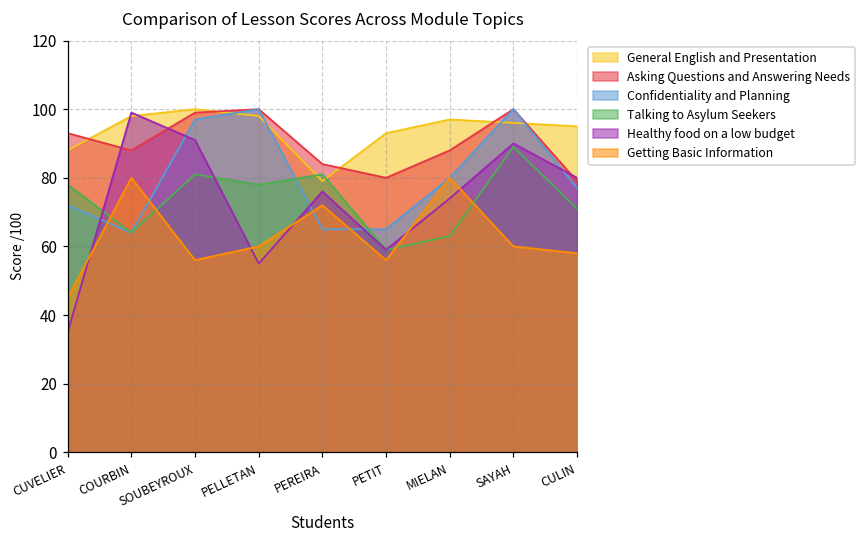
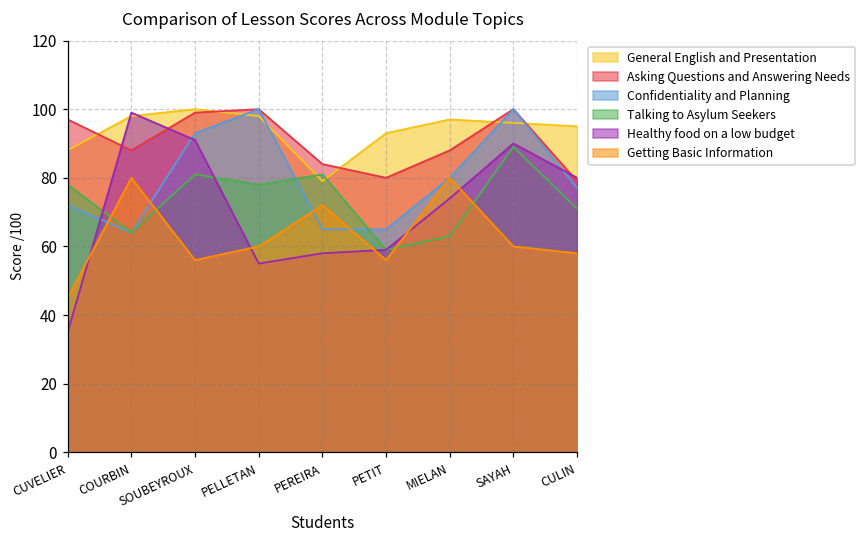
  {
    "Asking Questions and Answering Needs": {
-     "CUVELIER": 93,
+     "CUVELIER": 97,
      "COURBIN": 88,
      "SOUBEYROUX": 99,
      "PEREIRA": 84,
      "PETIT": 80,
      "MIELAN": 88,
      "CULIN": 79
    },
    "Confidentiality and Planning": {
      "CUVELIER": 72,
-     "SOUBEYROUX": 97,
+     "SOUBEYROUX": 93,
      "PEREIRA": 65,
      "PETIT": 65,
      "CULIN": 77
    },
    "Talking to Asylum Seekers": {
      "CUVELIER": 78,
      "SOUBEYROUX": 81,
      "PELLETAN": 78,
      "PEREIRA": 81,
      "MIELAN": 63,
      "SAYAH": 89,
      "CULIN": 71
    },
    "Healthy food on a low budget": {
      "CUVELIER": 35,
      "COURBIN": 99,
      "SOUBEYROUX": 91,
      "PELLETAN": 55,
-     "PEREIRA": 76,
+     "PEREIRA": 58,
      "MIELAN": 74,
      "SAYAH": 90,
      "CULIN": 80
    }
  }
